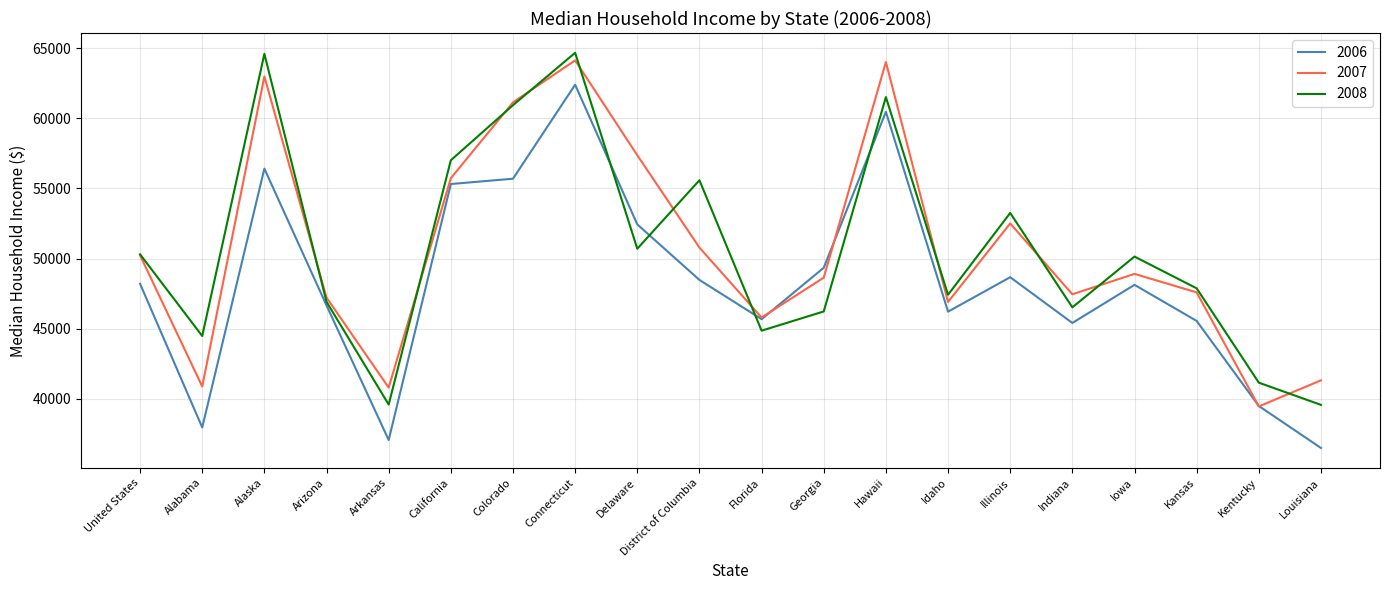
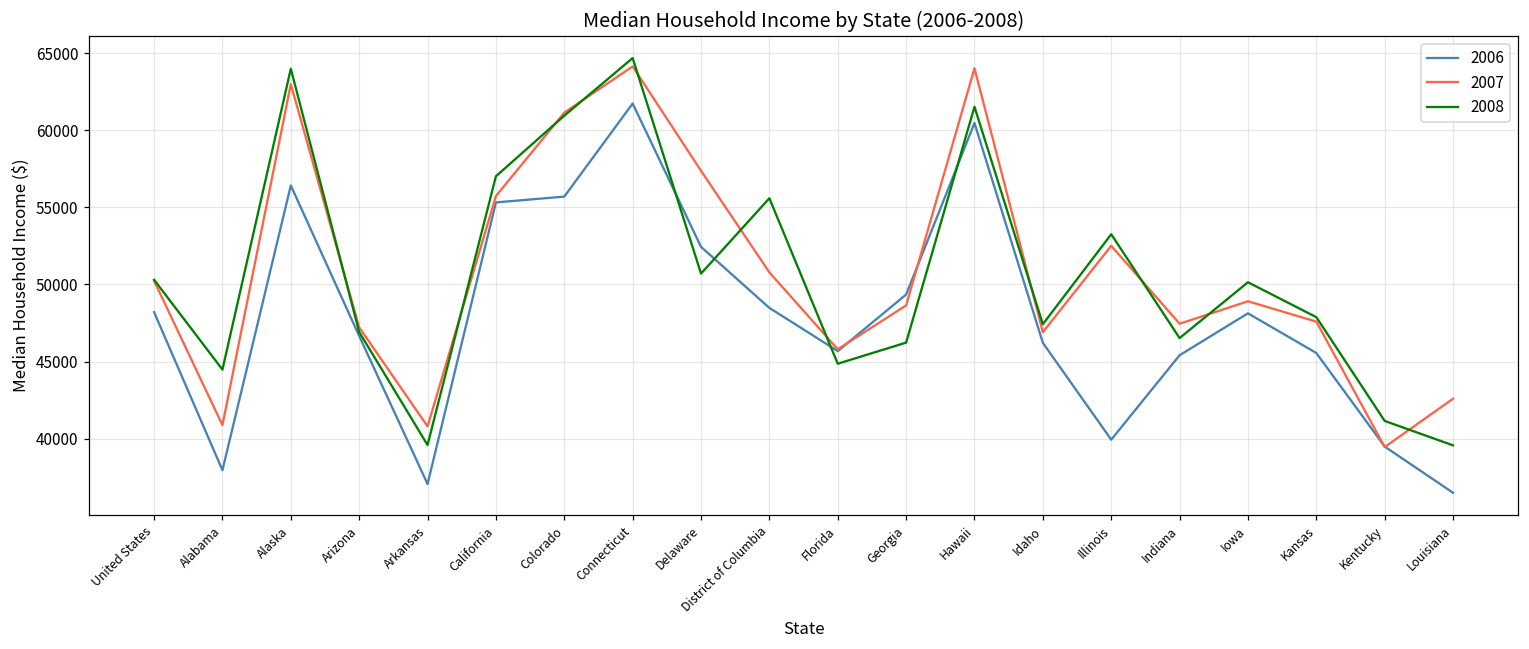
  {
    "2006": {
      "United States": 48200,
      "Alabama": 38000,
      "Alaska": 56400,
      "Arizona": 46700,
      "Arkansas": 37100,
      "California": 55300,
      "Colorado": 55700,
-     "Connecticut": 62400,
+     "Connecticut": 61700,
      "Delaware": 52400,
      "District of Columbia": 48500,
      "Georgia": 49300,
      "Hawaii": 60500,
      "Idaho": 46200,
-     "Illinois": 48700,
+     "Illinois": 39900,
      "Indiana": 45400,
      "Iowa": 48100,
      "Kansas": 45600,
      "Louisiana": 36500
    },
    "2007": {
      "Alabama": 40900,
      "Alaska": 63000,
      "Arizona": 47200,
      "Arkansas": 40800,
      "California": 55700,
      "Colorado": 61100,
      "Connecticut": 64100,
      "Delaware": 57400,
      "District of Columbia": 50800,
      "Georgia": 48600,
      "Hawaii": 64000,
      "Idaho": 46900,
      "Illinois": 52500,
      "Indiana": 47500,
      "Iowa": 48900,
      "Kansas": 47600,
-     "Louisiana": 41300
+     "Louisiana": 42600
    },
    "2008": {
      "Alabama": 44500,
-     "Alaska": 64600,
+     "Alaska": 64000,
      "Arizona": 46900,
      "Arkansas": 39600,
      "California": 57000,
      "Colorado": 60900,
      "Connecticut": 64700,
      "Delaware": 50700,
      "District of Columbia": 55600,
      "Florida": 44900,
      "Georgia": 46200,
      "Hawaii": 61500,
      "Idaho": 47400,
      "Illinois": 53300,
      "Indiana": 46500,
      "Iowa": 50100,
      "Kansas": 47900,
      "Kentucky": 41100,
      "Louisiana": 39600
    }
  }
